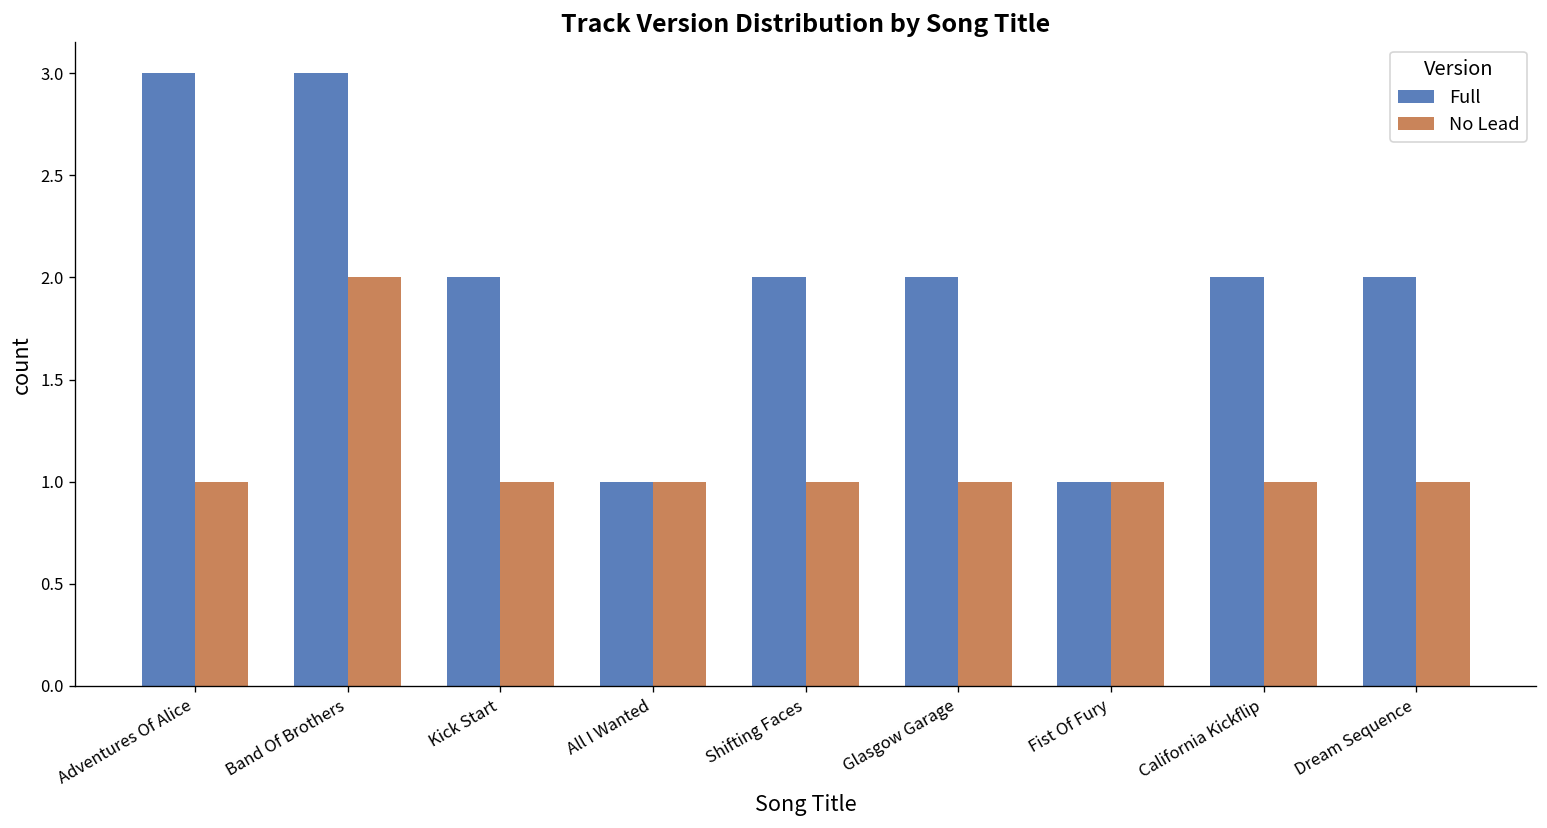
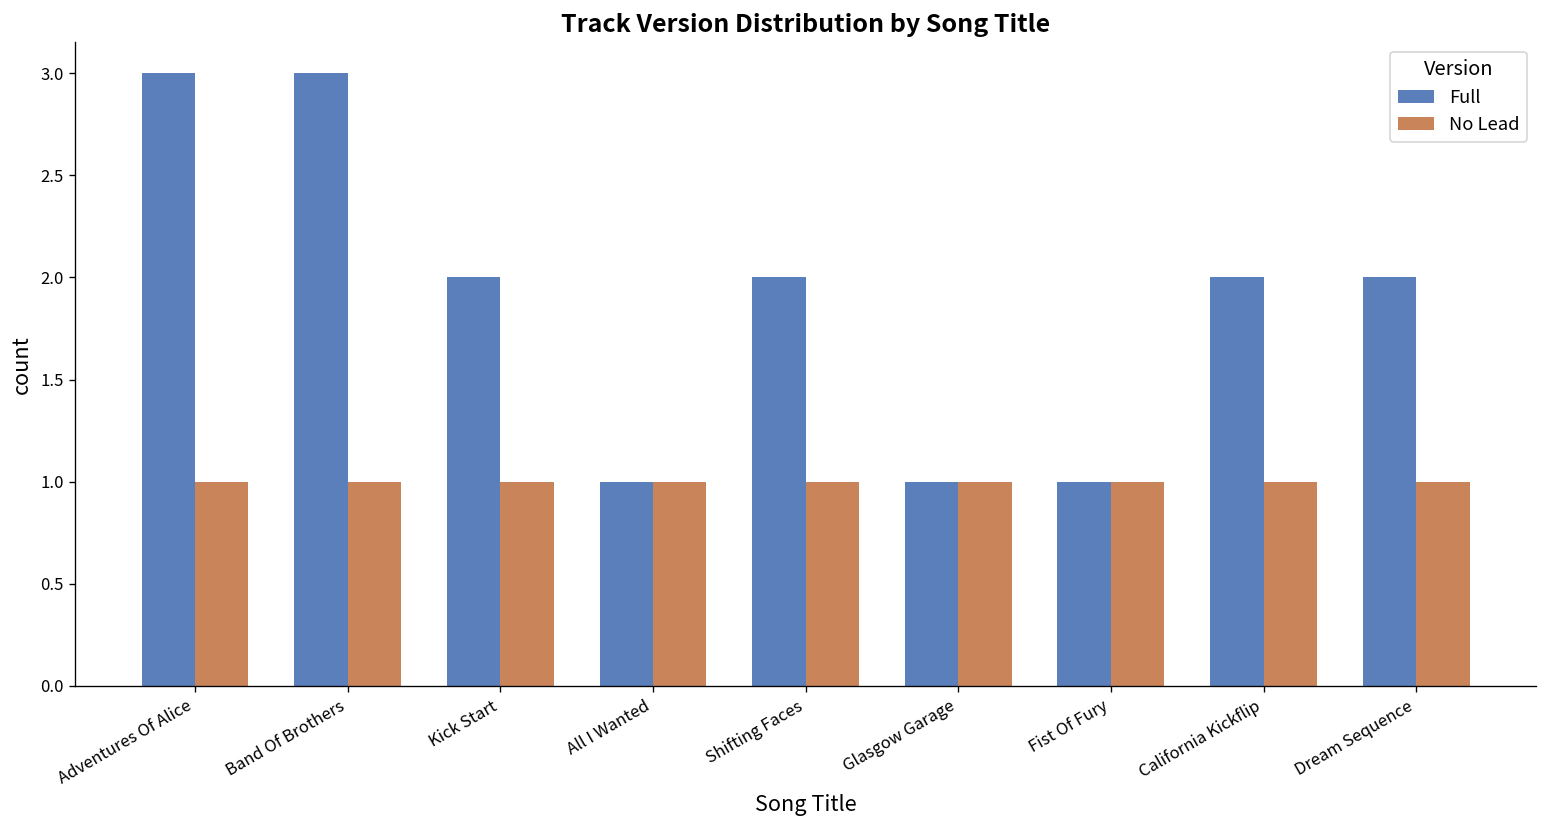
  {
    "Full": {
      "Adventures Of Alice": 3,
      "Band Of Brothers": 3,
      "Kick Start": 2,
      "All I Wanted": 1,
      "Shifting Faces": 2,
-     "Glasgow Garage": 2,
+     "Glasgow Garage": 1,
      "Fist Of Fury": 1,
      "California Kickflip": 2,
      "Dream Sequence": 2
    },
    "No Lead": {
      "Adventures Of Alice": 1,
-     "Band Of Brothers": 2,
+     "Band Of Brothers": 1,
      "Kick Start": 1,
      "All I Wanted": 1,
      "Shifting Faces": 1,
      "Glasgow Garage": 1,
      "Fist Of Fury": 1,
      "California Kickflip": 1,
      "Dream Sequence": 1
    }
  }
